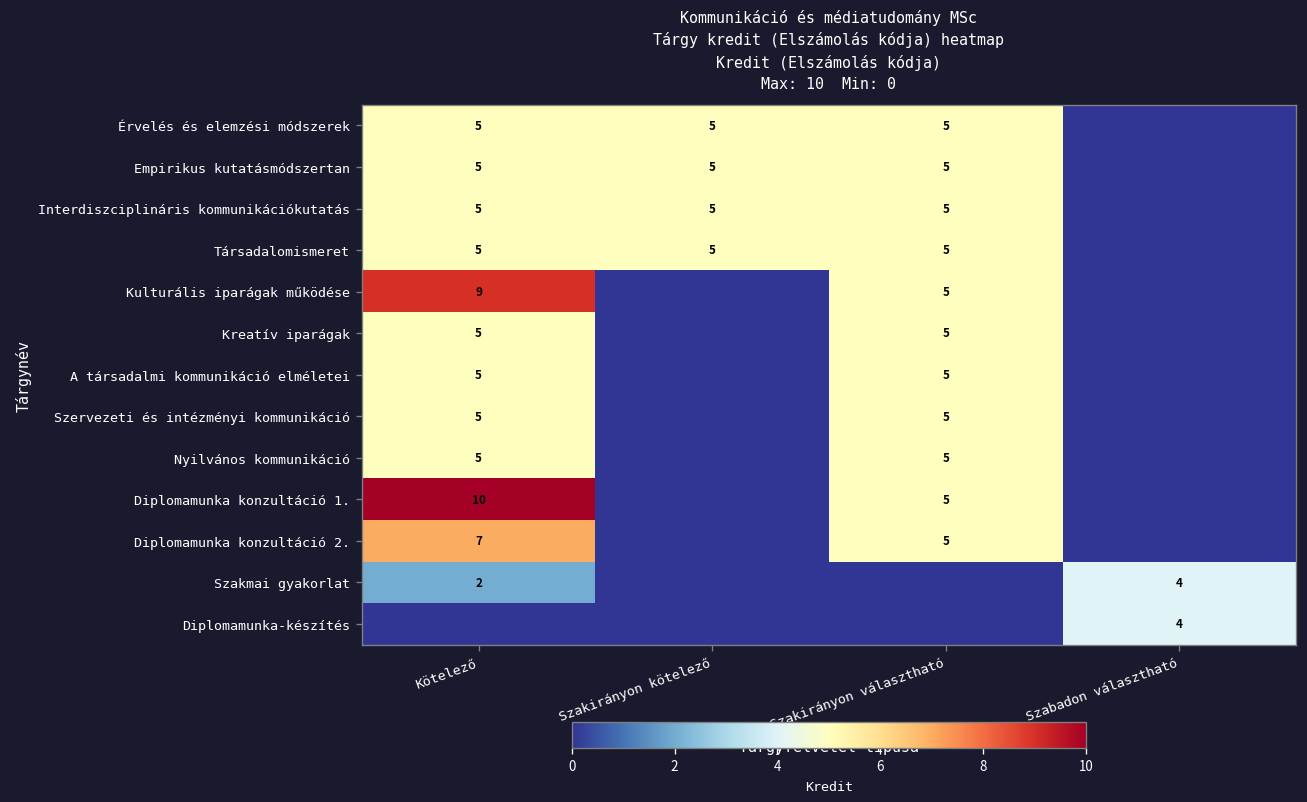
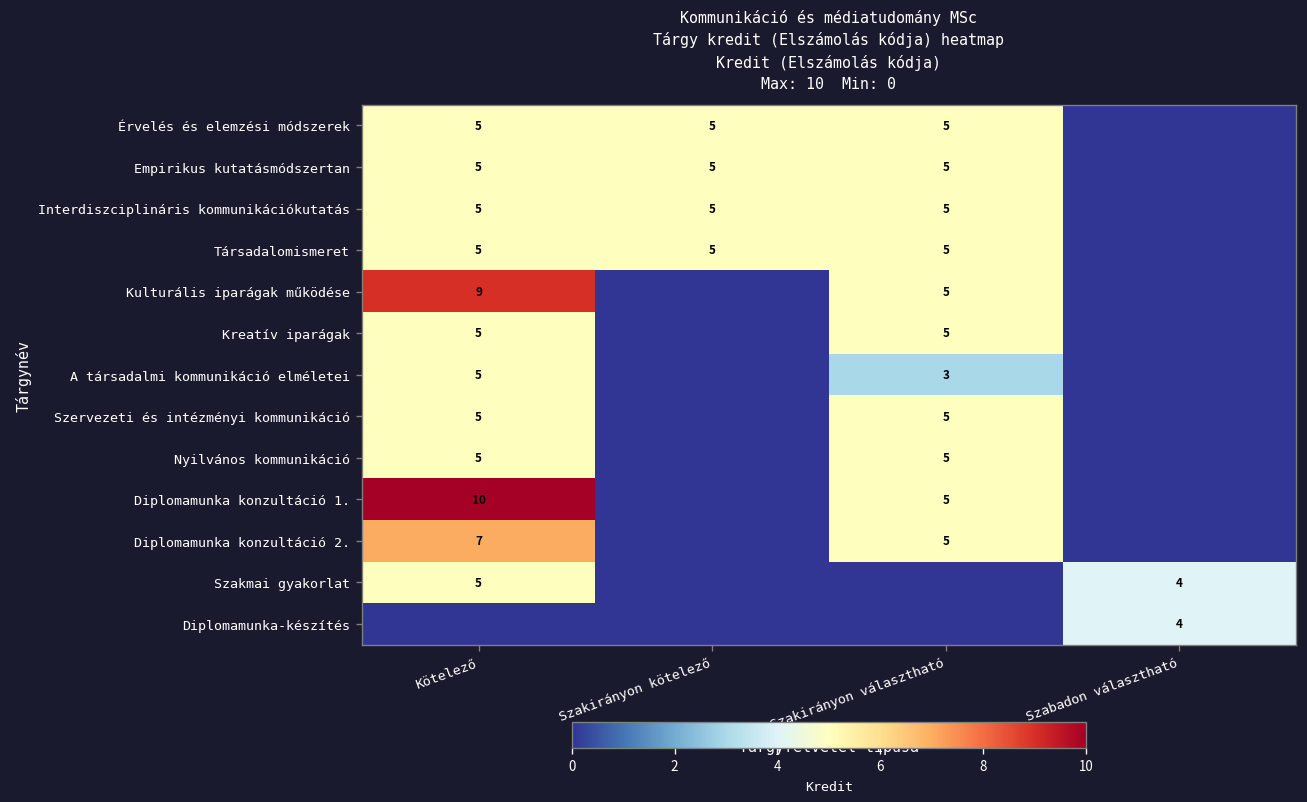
  {
    "Érvelés és elemzési módszerek": {
      "Kötelező": 5,
      "Szakirányon kötelező": 5,
      "Szakirányon választható": 5
    },
    "Empirikus kutatásmódszertan": {
      "Kötelező": 5,
      "Szakirányon kötelező": 5,
      "Szakirányon választható": 5
    },
    "Interdiszciplináris kommunikációkutatás": {
      "Kötelező": 5,
      "Szakirányon kötelező": 5,
      "Szakirányon választható": 5
    },
    "Társadalomismeret": {
      "Kötelező": 5,
      "Szakirányon kötelező": 5,
      "Szakirányon választható": 5
    },
    "Kulturális iparágak működése": {
      "Kötelező": 9,
      "Szakirányon választható": 5
    },
    "Kreatív iparágak": {
      "Kötelező": 5,
      "Szakirányon választható": 5
    },
    "A társadalmi kommunikáció elméletei": {
      "Kötelező": 5,
-     "Szakirányon választható": 5
+     "Szakirányon választható": 3
    },
    "Szervezeti és intézményi kommunikáció": {
      "Kötelező": 5,
      "Szakirányon választható": 5
    },
    "Nyilvános kommunikáció": {
      "Kötelező": 5,
      "Szakirányon választható": 5
    },
    "Diplomamunka konzultáció 1.": {
      "Kötelező": 10,
      "Szakirányon választható": 5
    },
    "Diplomamunka konzultáció 2.": {
      "Kötelező": 7,
      "Szakirányon választható": 5
    },
    "Szakmai gyakorlat": {
-     "Kötelező": 2,
+     "Kötelező": 5,
      "Szabadon választható": 4
    },
    "Diplomamunka-készítés": {
      "Szabadon választható": 4
    }
  }
